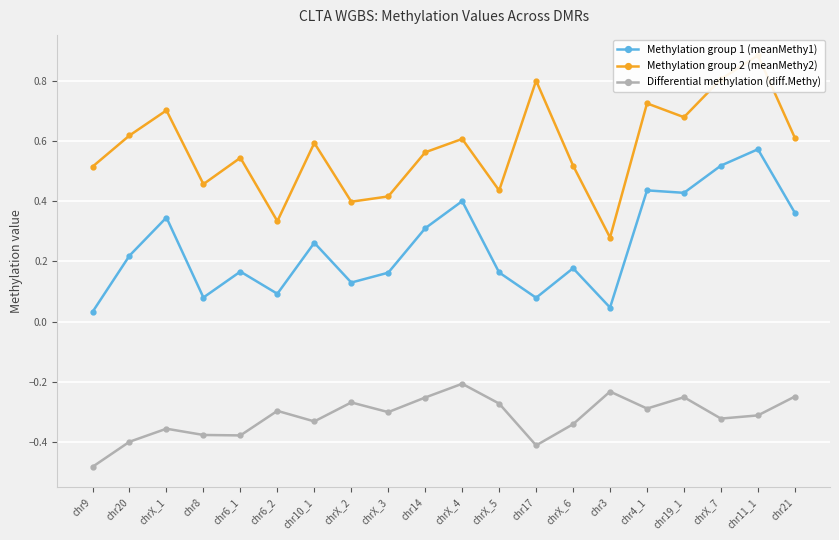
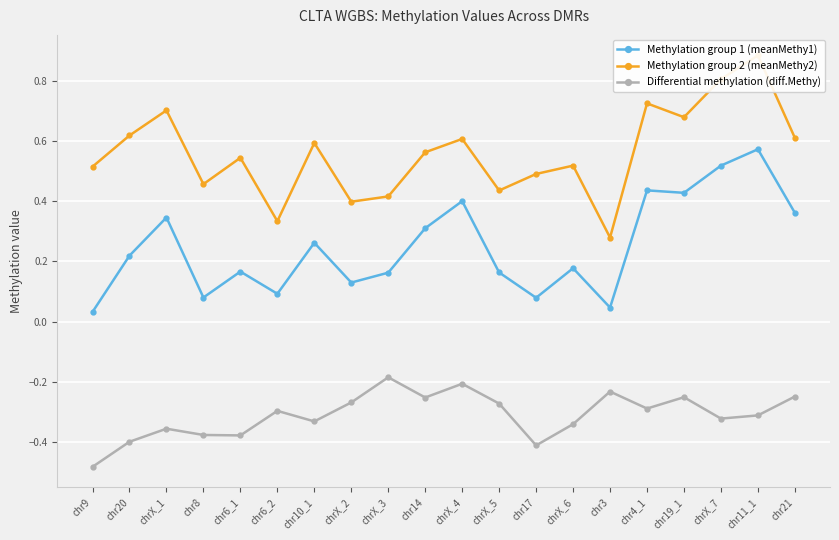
  {
    "Methylation group 1 (meanMethy1)": {
      "chr9": 0.03,
      "chr20": 0.22,
      "chrX_1": 0.35,
      "chr8": 0.08,
      "chr6_1": 0.17,
      "chr6_2": 0.09,
      "chr10_1": 0.26,
      "chrX_2": 0.13,
      "chrX_3": 0.16,
      "chr14": 0.31,
      "chrX_4": 0.40,
      "chrX_5": 0.16,
      "chr17": 0.08,
      "chrX_6": 0.18,
      "chr3": 0.05,
      "chr4_1": 0.44,
      "chr19_1": 0.43,
      "chrX_7": 0.52,
      "chr11_1": 0.57,
      "chr21": 0.36
    },
    "Methylation group 2 (meanMethy2)": {
      "chr9": 0.52,
      "chr20": 0.62,
      "chrX_1": 0.70,
      "chr8": 0.46,
      "chr6_1": 0.54,
      "chr6_2": 0.33,
      "chr10_1": 0.59,
      "chrX_2": 0.40,
      "chrX_3": 0.42,
      "chr14": 0.56,
      "chrX_4": 0.61,
      "chrX_5": 0.44,
-     "chr17": 0.80,
+     "chr17": 0.49,
      "chrX_6": 0.52,
      "chr3": 0.28,
      "chr4_1": 0.73,
      "chr19_1": 0.68,
      "chr21": 0.61
    },
    "Differential methylation (diff.Methy)": {
      "chr9": -0.48,
      "chr20": -0.40,
      "chrX_1": -0.36,
      "chr8": -0.38,
      "chr6_1": -0.38,
      "chr6_2": -0.30,
      "chr10_1": -0.33,
      "chrX_2": -0.27,
-     "chrX_3": -0.30,
+     "chrX_3": -0.19,
      "chr14": -0.25,
      "chrX_4": -0.21,
      "chrX_5": -0.27,
      "chr17": -0.41,
      "chrX_6": -0.34,
      "chr3": -0.23,
      "chr4_1": -0.29,
      "chr19_1": -0.25,
      "chrX_7": -0.32,
      "chr11_1": -0.31,
      "chr21": -0.25
    }
  }
